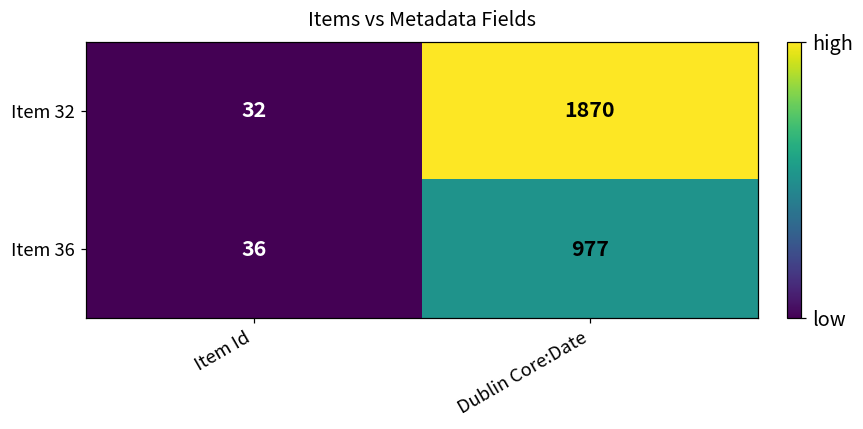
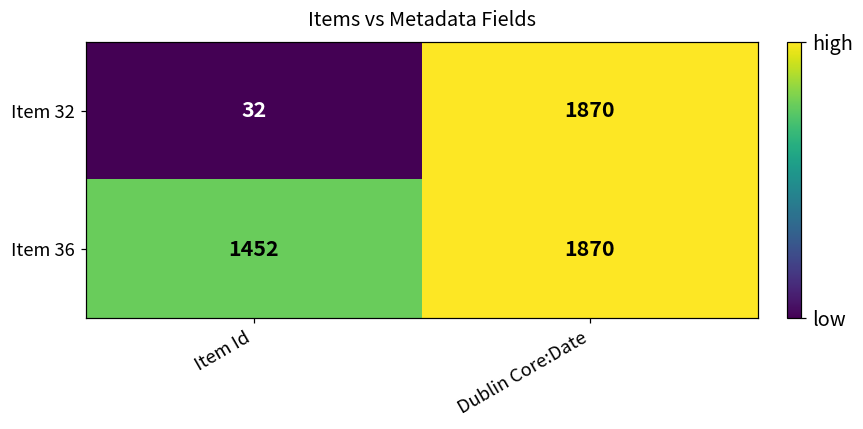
  {
    "Item 32": {
      "Item Id": 32,
      "Dublin Core:Date": 1870
    },
    "Item 36": {
-     "Item Id": 36,
-     "Dublin Core:Date": 977
+     "Item Id": 1452,
+     "Dublin Core:Date": 1870
    }
  }
